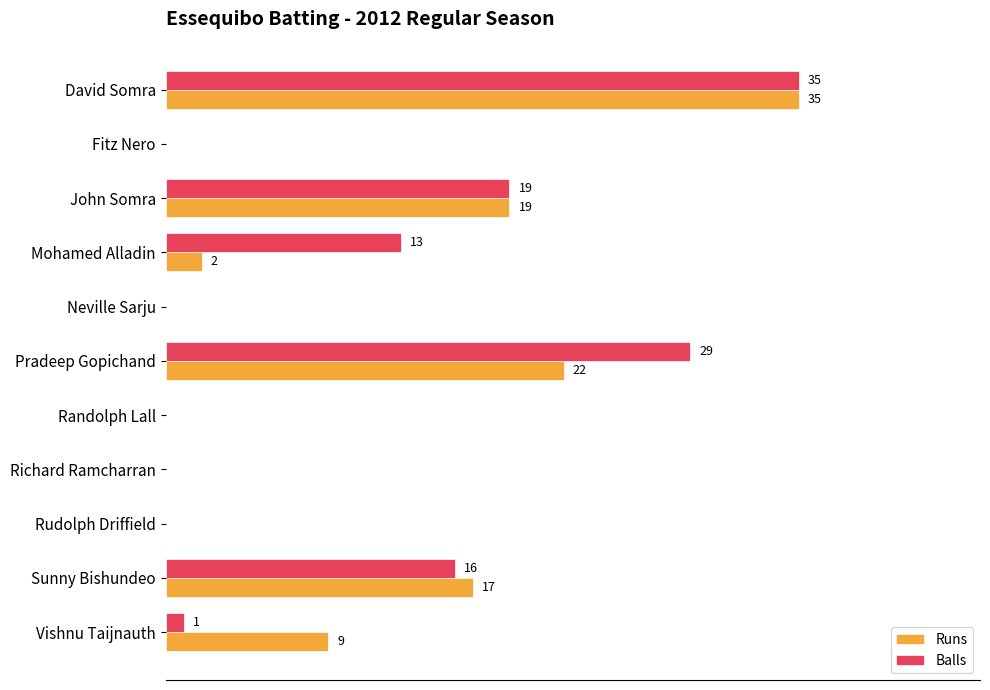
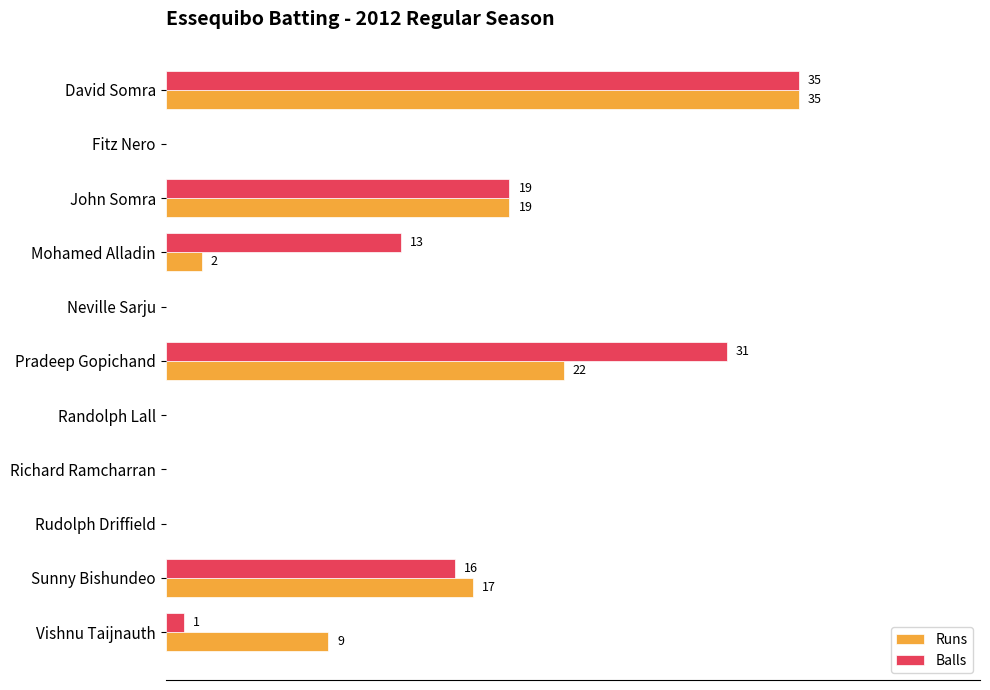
  {
    "Runs": {
      "David Somra": 35,
      "John Somra": 19,
      "Mohamed Alladin": 2,
      "Pradeep Gopichand": 22,
      "Sunny Bishundeo": 17,
      "Vishnu Taijnauth": 9
    },
    "Balls": {
      "David Somra": 35,
      "John Somra": 19,
      "Mohamed Alladin": 13,
-     "Pradeep Gopichand": 29,
+     "Pradeep Gopichand": 31,
      "Sunny Bishundeo": 16,
      "Vishnu Taijnauth": 1
    }
  }
